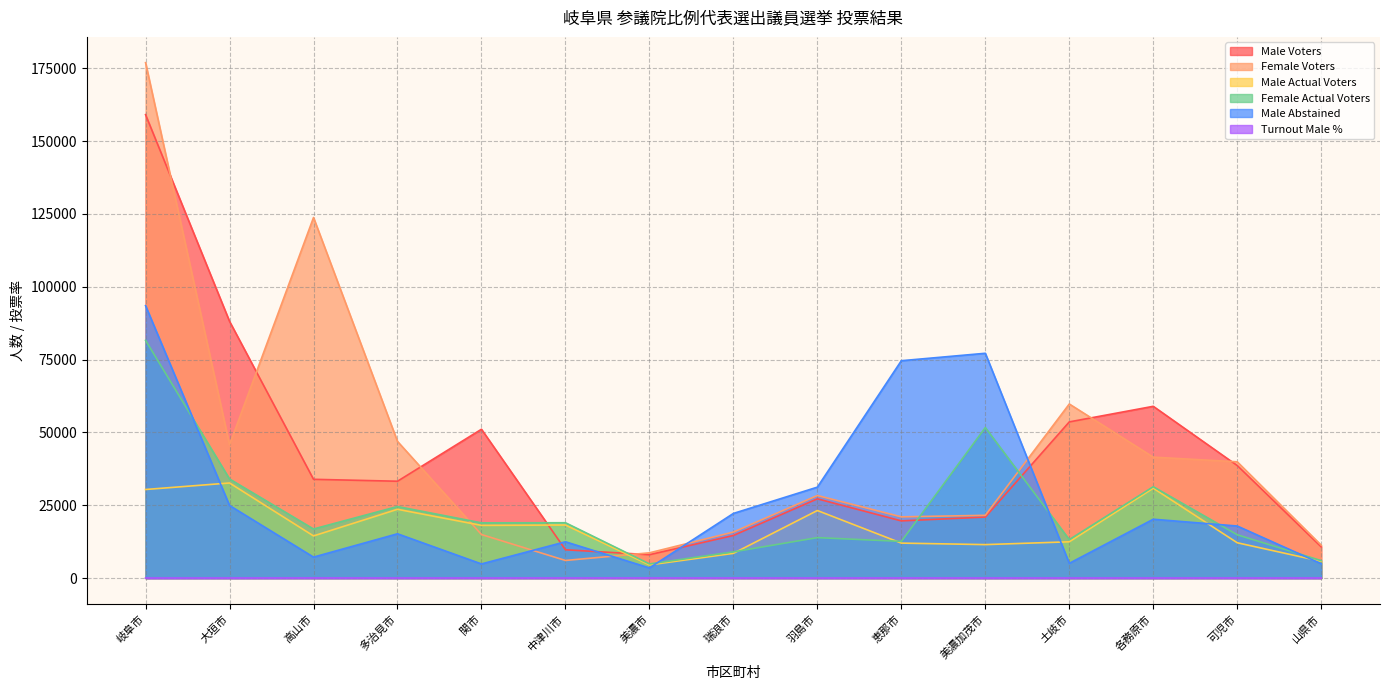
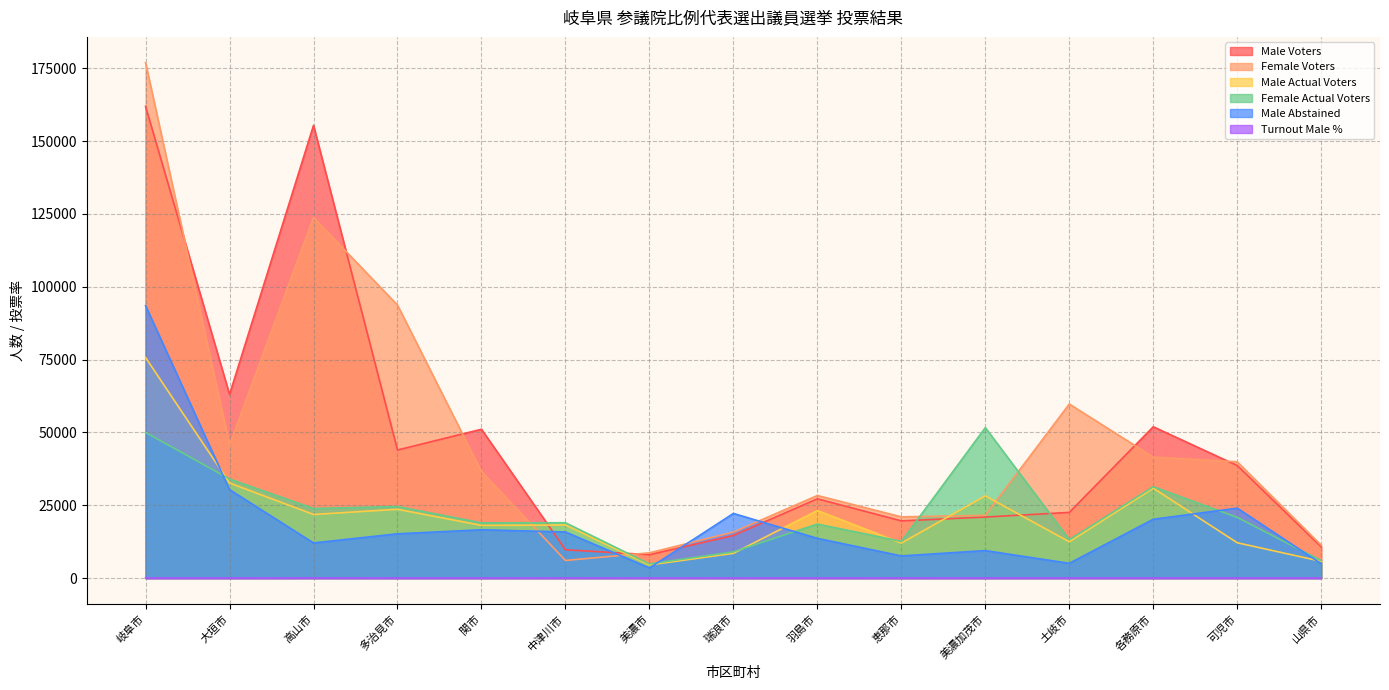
  {
    "Male Voters": {
-     "岐阜市": 159000,
-     "大垣市": 88000,
-     "高山市": 34000,
-     "多治見市": 33000,
+     "岐阜市": 162000,
+     "大垣市": 63000,
+     "高山市": 155000,
+     "多治見市": 44000,
      "関市": 51000,
      "中津川市": 10000,
      "瑞浪市": 15000,
      "羽島市": 27000,
      "恵那市": 20000,
-     "土岐市": 54000,
-     "各務原市": 59000,
+     "土岐市": 23000,
+     "各務原市": 52000,
      "可児市": 39000
    },
    "Female Voters": {
      "岐阜市": 177000,
      "大垣市": 46000,
      "高山市": 124000,
-     "多治見市": 47000,
-     "関市": 15000,
+     "多治見市": 94000,
+     "関市": 37000,
      "中津川市": 6000,
      "瑞浪市": 16000,
      "羽島市": 28000,
      "恵那市": 21000,
      "土岐市": 60000,
      "各務原市": 42000,
      "可児市": 40000
    },
    "Male Actual Voters": {
-     "岐阜市": 30000,
+     "岐阜市": 76000,
      "大垣市": 33000,
-     "高山市": 14000,
+     "高山市": 22000,
      "多治見市": 24000,
      "関市": 18000,
      "羽島市": 23000,
-     "美濃加茂市": 12000,
+     "美濃加茂市": 28000,
      "可児市": 12000
    },
    "Female Actual Voters": {
-     "岐阜市": 82000,
+     "岐阜市": 50000,
      "大垣市": 34000,
-     "高山市": 17000,
+     "高山市": 24000,
      "多治見市": 25000,
      "関市": 19000,
-     "羽島市": 14000,
+     "羽島市": 19000,
      "美濃加茂市": 52000,
-     "可児市": 15000
+     "可児市": 21000
    },
    "Male Abstained": {
      "岐阜市": 94000,
-     "大垣市": 25000,
-     "高山市": 7000,
+     "大垣市": 30000,
+     "高山市": 12000,
      "多治見市": 15000,
-     "関市": 5000,
-     "中津川市": 12000,
+     "関市": 17000,
+     "中津川市": 16000,
      "美濃市": 4000,
      "瑞浪市": 22000,
-     "羽島市": 31000,
-     "恵那市": 75000,
-     "美濃加茂市": 77000,
+     "羽島市": 14000,
+     "恵那市": 8000,
+     "美濃加茂市": 9000,
      "土岐市": 5000,
      "各務原市": 20000,
-     "可児市": 18000
+     "可児市": 24000
    },
    "Turnout Male %": {
      "岐阜市": 0,
      "大垣市": 0,
      "高山市": 0,
      "多治見市": 0,
      "関市": 0,
      "中津川市": 0,
      "美濃市": 0,
      "瑞浪市": 0,
      "羽島市": 0,
      "恵那市": 0,
      "美濃加茂市": 0,
      "土岐市": 0,
      "各務原市": 0,
      "可児市": 0,
      "山県市": 0
    }
  }
